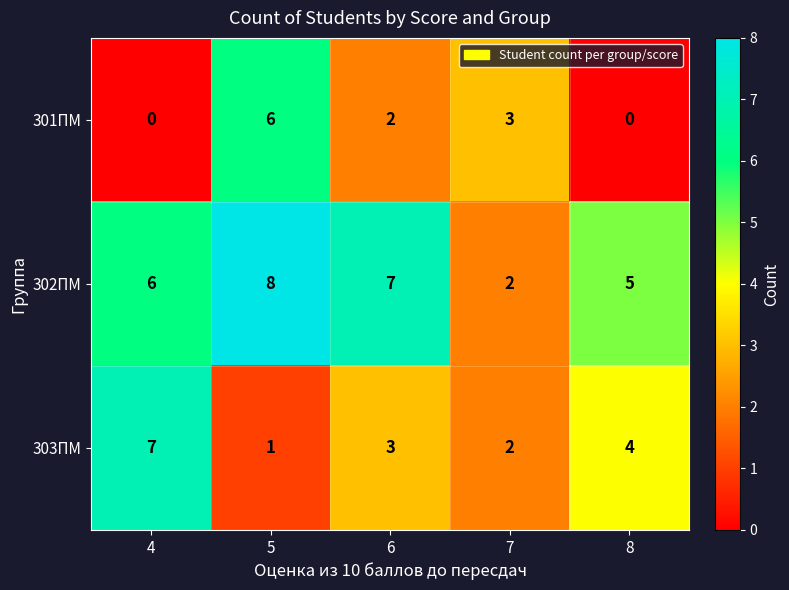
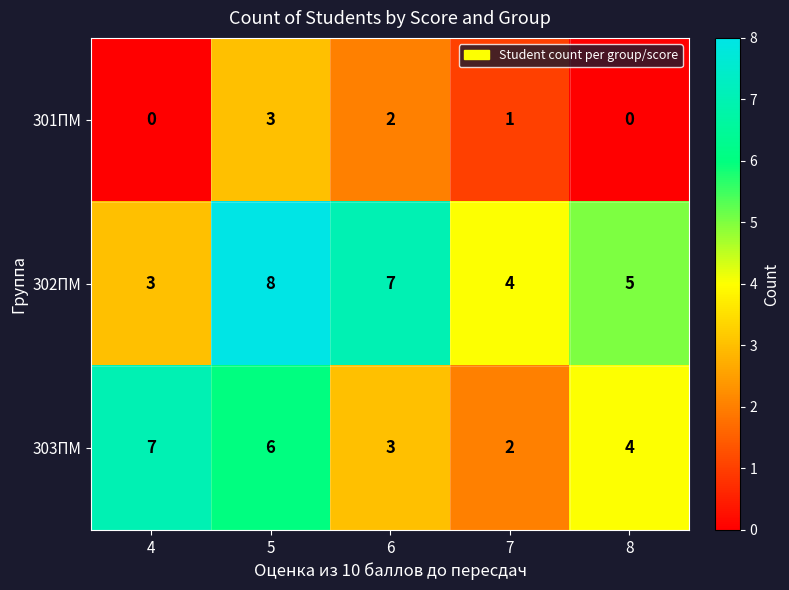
  {
    "301ПМ": {
      "4": 0,
-     "5": 6,
+     "5": 3,
      "6": 2,
-     "7": 3,
+     "7": 1,
      "8": 0
    },
    "302ПМ": {
-     "4": 6,
+     "4": 3,
      "5": 8,
      "6": 7,
-     "7": 2,
+     "7": 4,
      "8": 5
    },
    "303ПМ": {
      "4": 7,
-     "5": 1,
+     "5": 6,
      "6": 3,
      "7": 2,
      "8": 4
    }
  }
